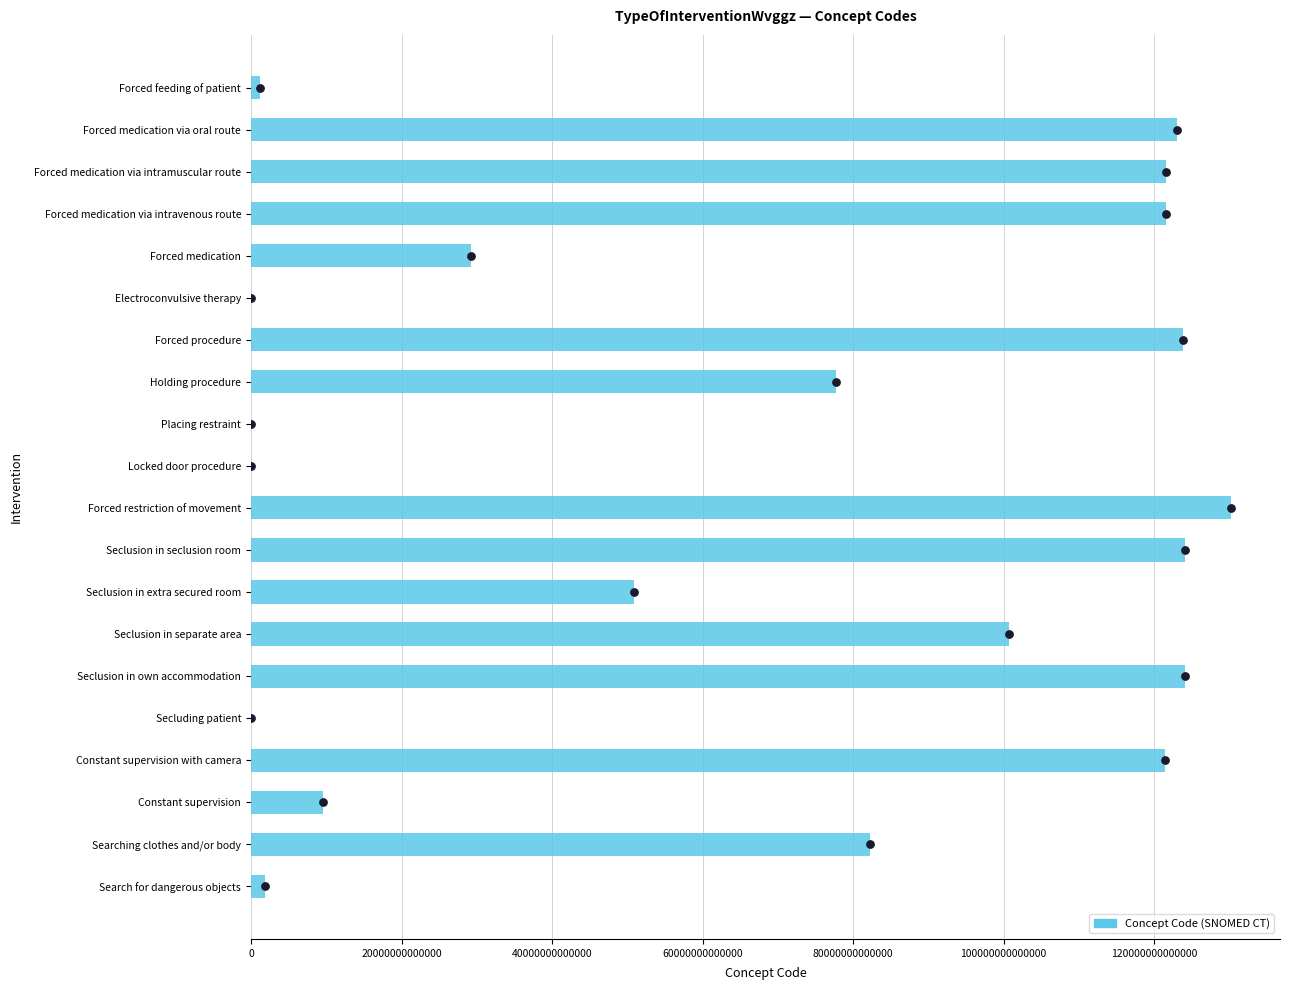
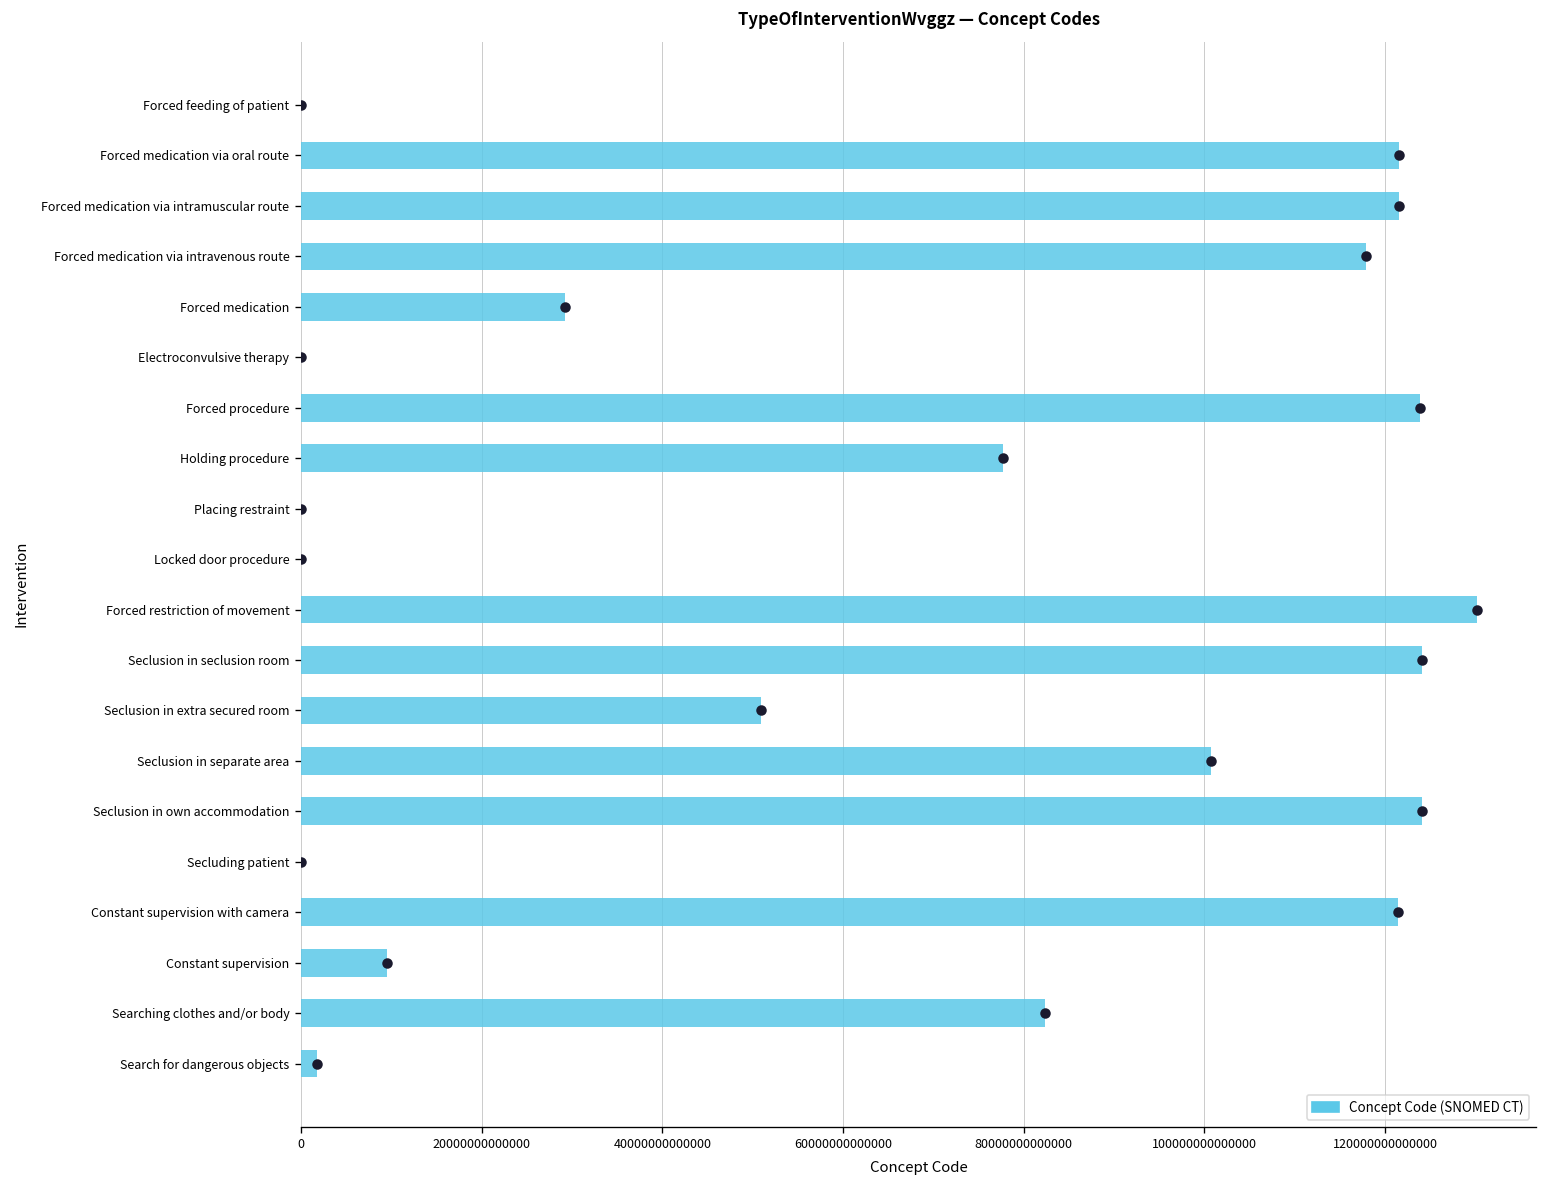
  {
-   "Forced feeding of patient": 1000000000000,
-   "Forced medication via oral route": 123000000000000,
+   "Forced feeding of patient": 0,
+   "Forced medication via oral route": 122000000000000,
    "Forced medication via intramuscular route": 122000000000000,
-   "Forced medication via intravenous route": 122000000000000,
+   "Forced medication via intravenous route": 118000000000000,
    "Forced medication": 29000000000000,
    "Forced procedure": 124000000000000,
    "Holding procedure": 78000000000000,
    "Forced restriction of movement": 130000000000000,
    "Seclusion in seclusion room": 124000000000000,
    "Seclusion in extra secured room": 51000000000000,
    "Seclusion in separate area": 101000000000000,
    "Seclusion in own accommodation": 124000000000000,
    "Constant supervision with camera": 121000000000000,
    "Constant supervision": 10000000000000,
    "Searching clothes and/or body": 82000000000000,
    "Search for dangerous objects": 2000000000000
  }
